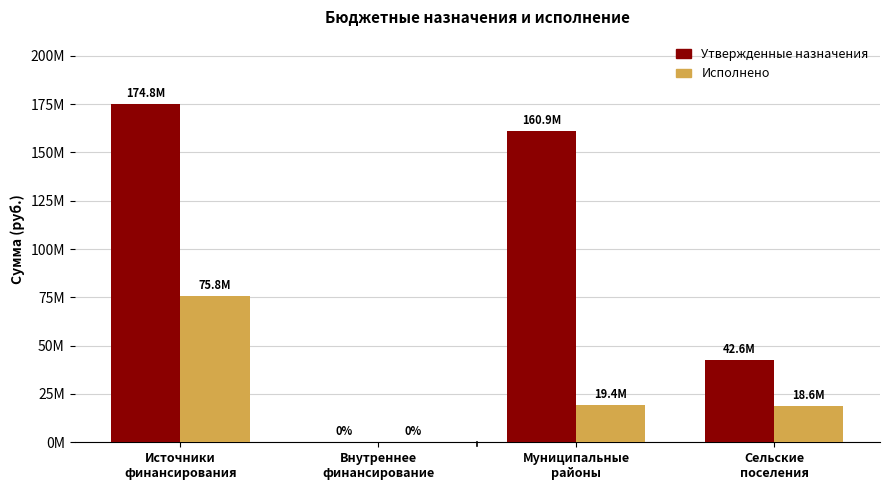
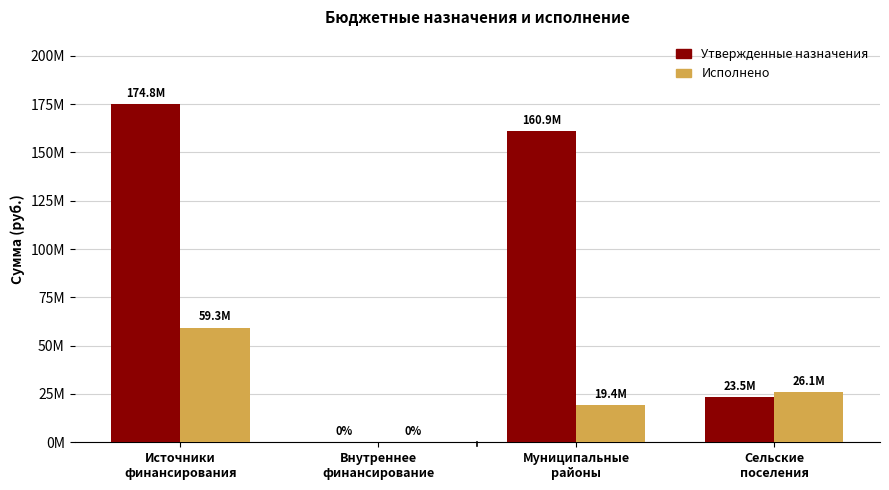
  {
    "Утвержденные назначения": {
      "Источники финансирования": "174.8M",
      "Внутреннее финансирование": "0%",
      "Муниципальные районы": "160.9M",
-     "Сельские поселения": "42.6M"
+     "Сельские поселения": "23.5M"
    },
    "Исполнено": {
-     "Источники финансирования": "75.8M",
+     "Источники финансирования": "59.3M",
      "Внутреннее финансирование": "0%",
      "Муниципальные районы": "19.4M",
-     "Сельские поселения": "18.6M"
+     "Сельские поселения": "26.1M"
    }
  }
